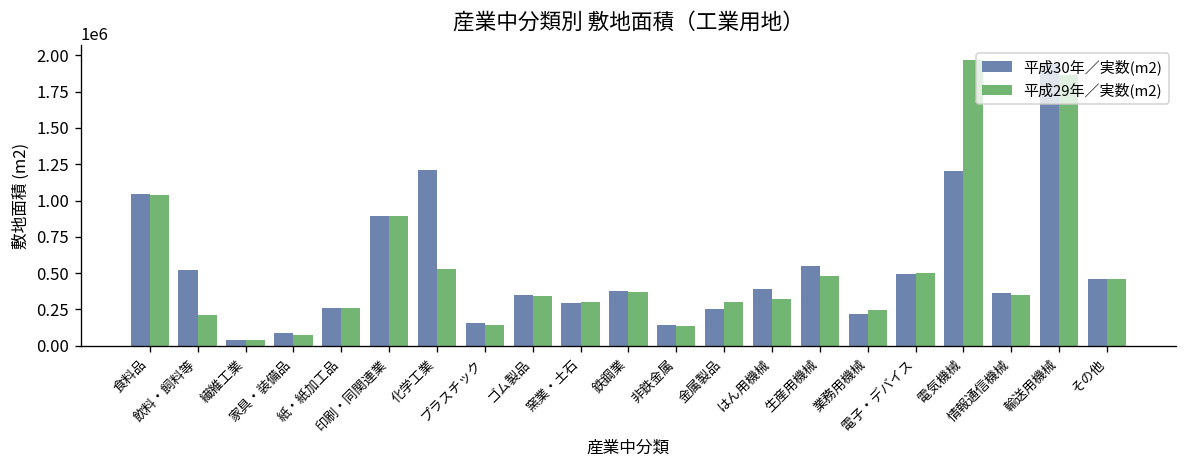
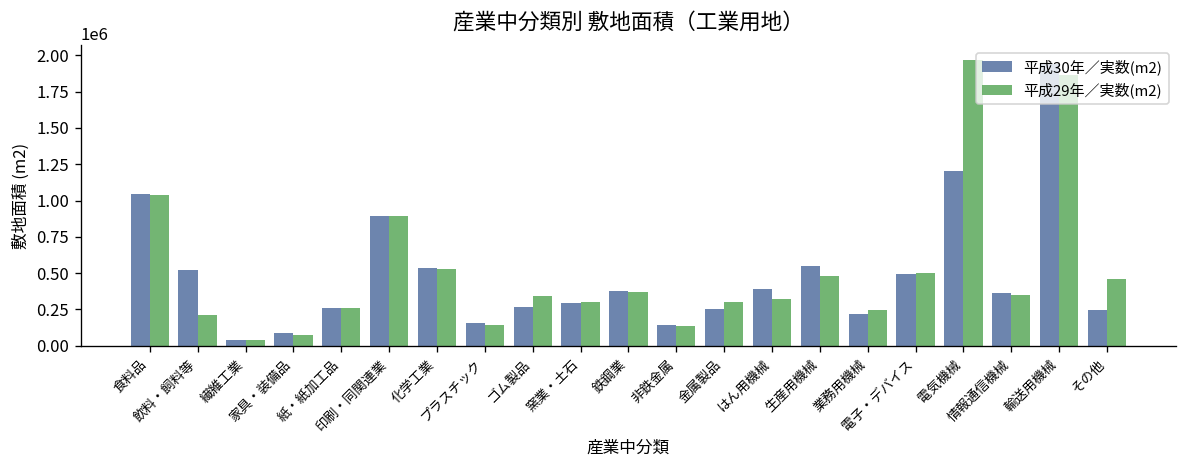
  {
    "平成30年／実数(m2)": {
      "食料品": 1040000,
      "飲料・飼料等": 520000,
      "繊維工業": 40000,
      "家具・装備品": 80000,
      "紙・紙加工品": 260000,
      "印刷・同関連業": 890000,
-     "化学工業": 1210000,
+     "化学工業": 530000,
      "プラスチック": 160000,
-     "ゴム製品": 350000,
+     "ゴム製品": 270000,
      "窯業・土石": 300000,
      "鉄鋼業": 380000,
      "非鉄金属": 150000,
      "金属製品": 250000,
      "はん用機械": 390000,
      "生産用機械": 550000,
      "業務用機械": 220000,
      "電子・デバイス": 490000,
      "電気機械": 1200000,
      "情報通信機械": 360000,
-     "その他": 460000
+     "その他": 250000
    },
    "平成29年／実数(m2)": {
      "食料品": 1040000,
      "飲料・飼料等": 210000,
      "繊維工業": 40000,
      "家具・装備品": 80000,
      "紙・紙加工品": 260000,
      "印刷・同関連業": 900000,
      "化学工業": 530000,
      "プラスチック": 150000,
      "ゴム製品": 340000,
      "窯業・土石": 300000,
      "鉄鋼業": 370000,
      "非鉄金属": 130000,
      "金属製品": 300000,
      "はん用機械": 320000,
      "生産用機械": 480000,
      "業務用機械": 250000,
      "電子・デバイス": 500000,
      "電気機械": 1970000,
      "情報通信機械": 350000,
      "その他": 460000
    }
  }
